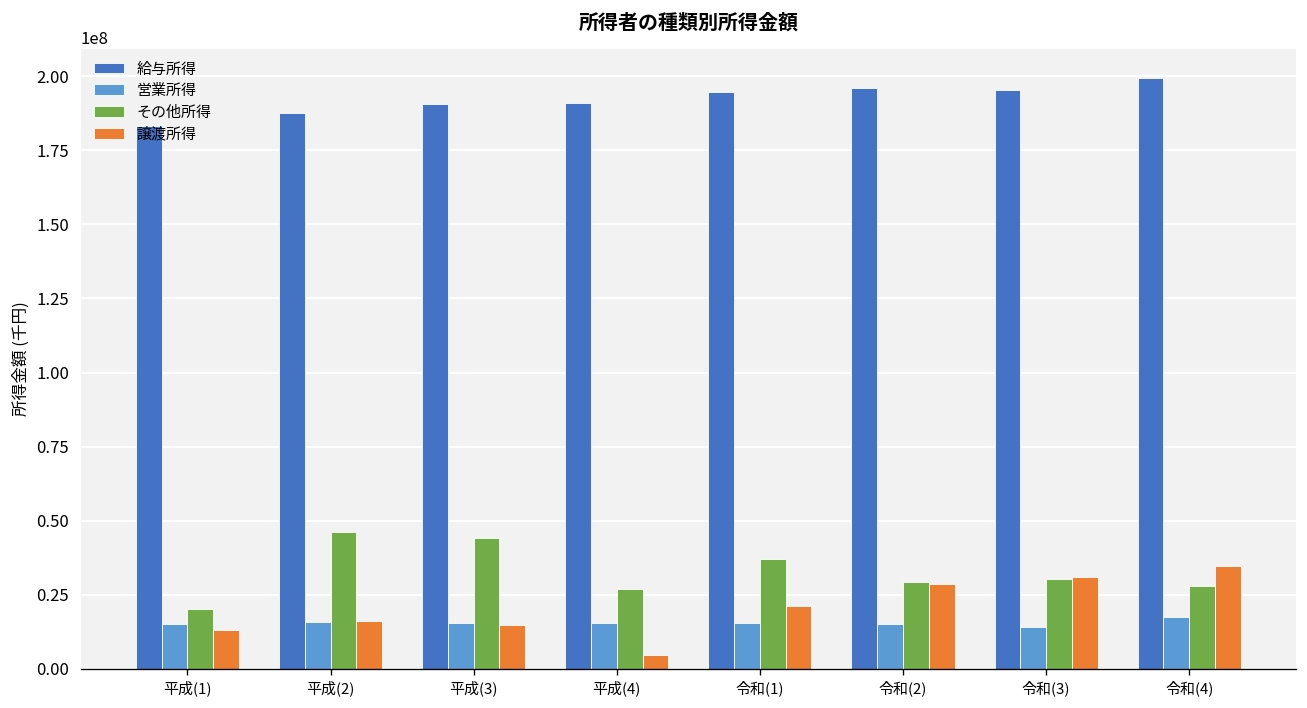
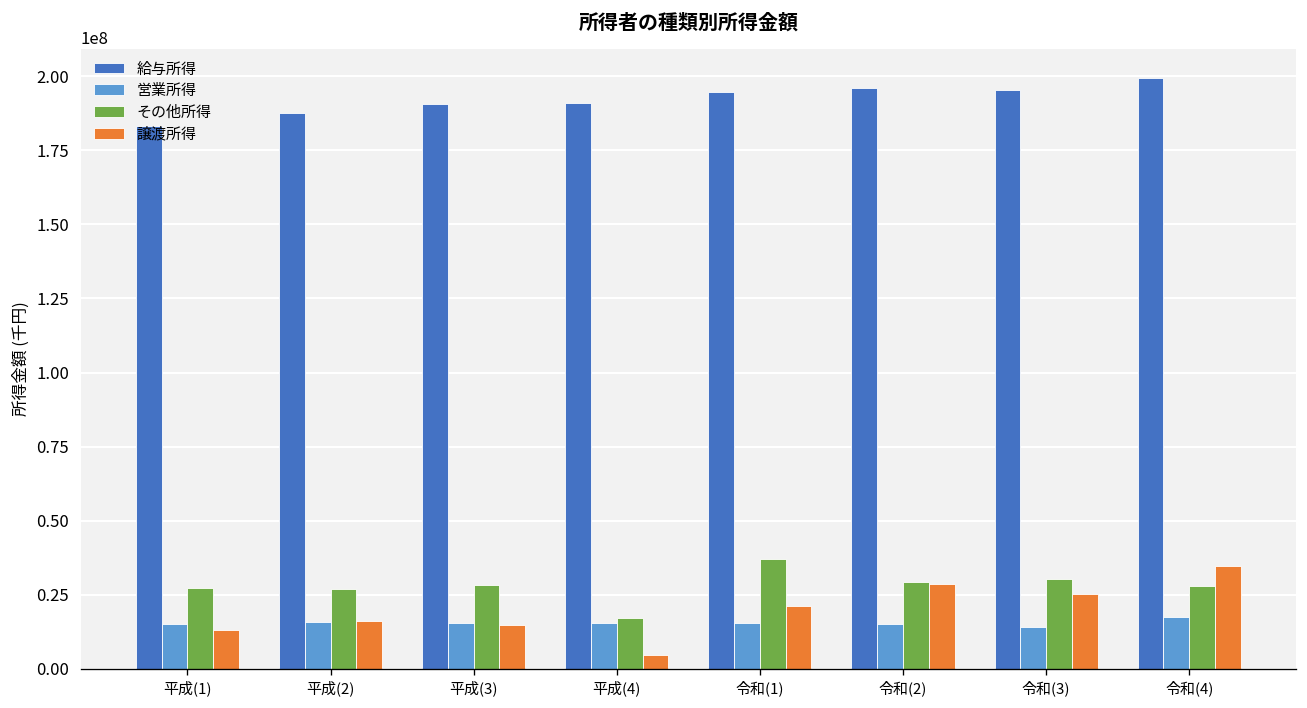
  {
    "その他所得": {
-     "平成(1)": 20000000,
-     "平成(2)": 46000000,
-     "平成(3)": 44000000,
-     "平成(4)": 27000000,
+     "平成(1)": 27000000,
+     "平成(2)": 27000000,
+     "平成(3)": 28000000,
+     "平成(4)": 17000000,
      "令和(1)": 37000000,
      "令和(2)": 29000000,
      "令和(3)": 30000000,
      "令和(4)": 28000000
    },
    "譲渡所得": {
      "平成(1)": 13000000,
      "平成(2)": 16000000,
      "平成(3)": 15000000,
      "平成(4)": 5000000,
      "令和(1)": 21000000,
      "令和(2)": 28000000,
-     "令和(3)": 31000000,
+     "令和(3)": 25000000,
      "令和(4)": 35000000
    }
  }
